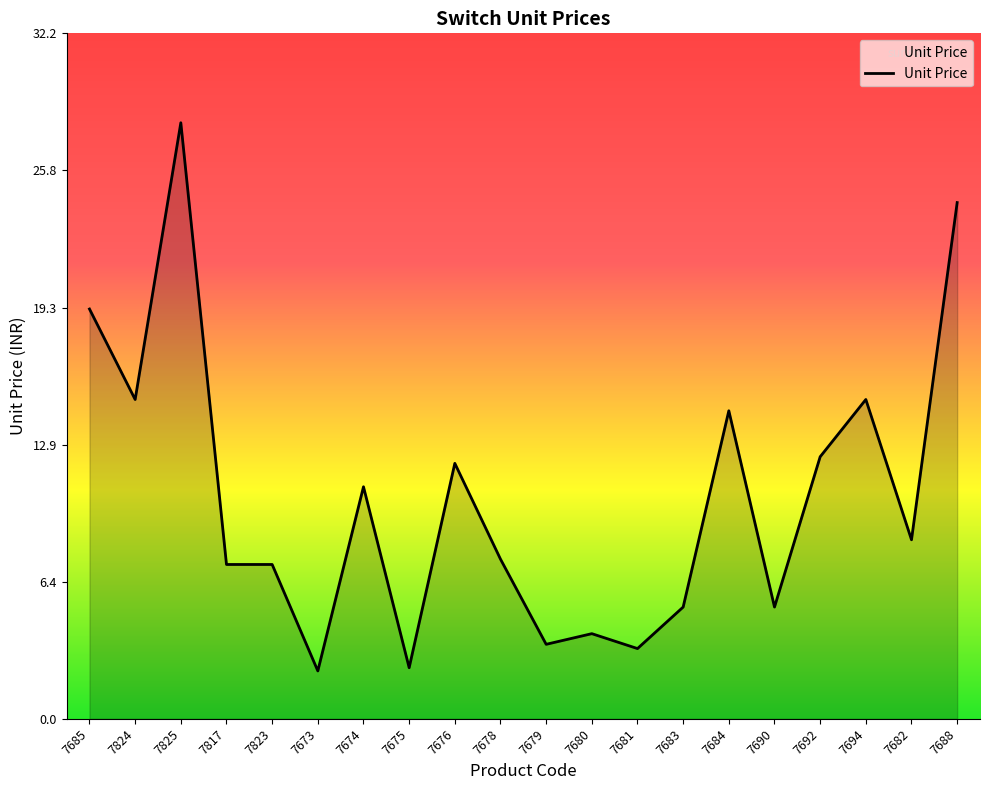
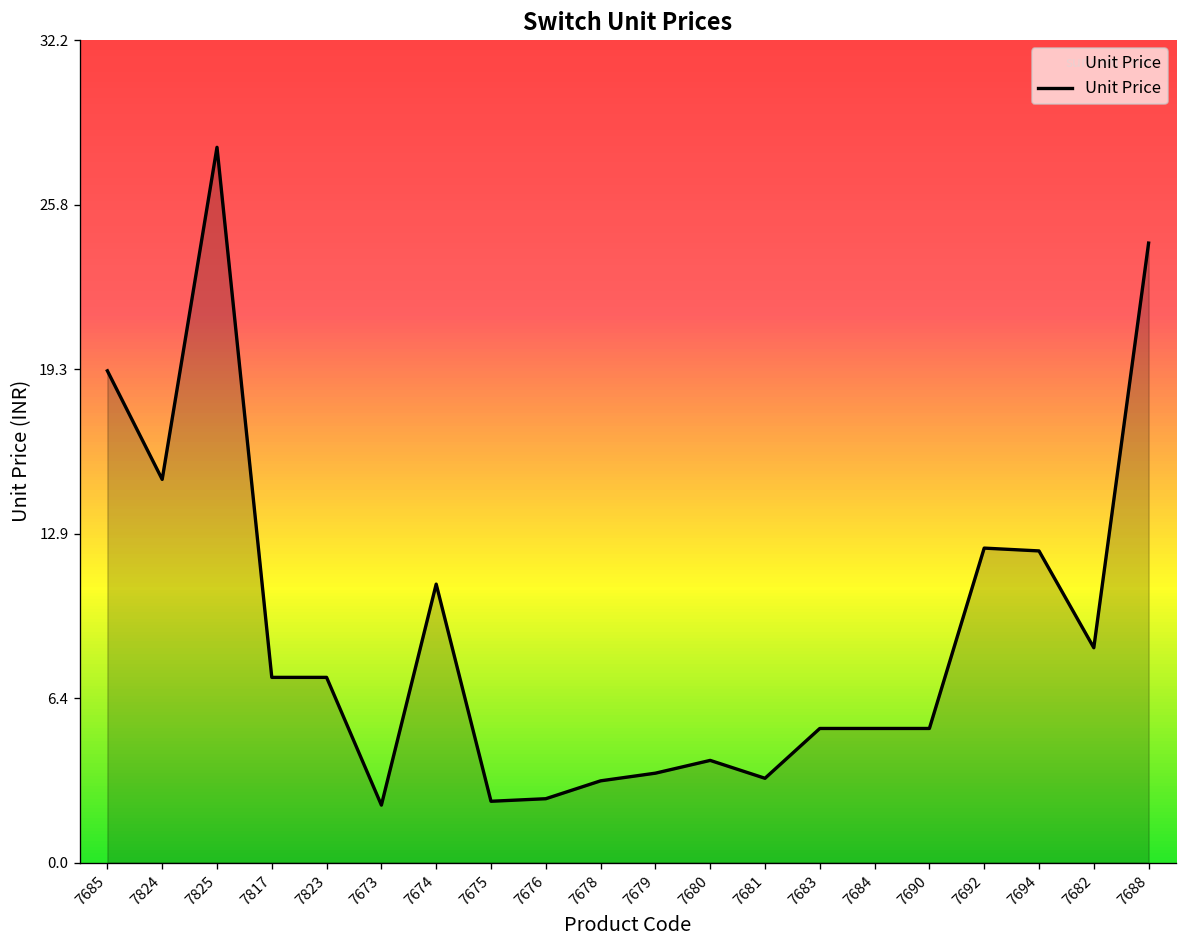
  {
    "7685": 19.3,
    "7824": 15.0,
    "7825": 28.0,
    "7817": 7.3,
    "7823": 7.3,
    "7673": 2.3,
    "7674": 10.9,
    "7675": 2.4,
-   "7676": 12.0,
-   "7678": 7.5,
+   "7676": 2.5,
+   "7678": 3.2,
    "7679": 3.5,
    "7680": 4.0,
    "7681": 3.3,
    "7683": 5.3,
-   "7684": 14.5,
+   "7684": 5.3,
    "7690": 5.3,
    "7692": 12.3,
-   "7694": 15.0,
+   "7694": 12.2,
    "7682": 8.4,
    "7688": 24.3
  }
